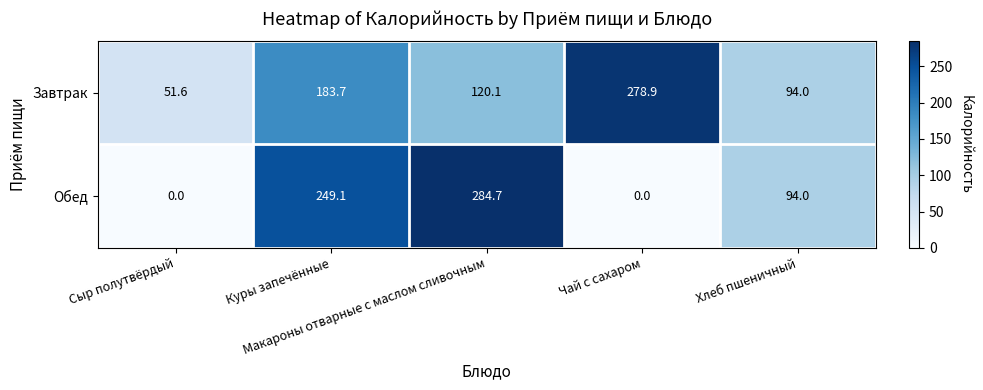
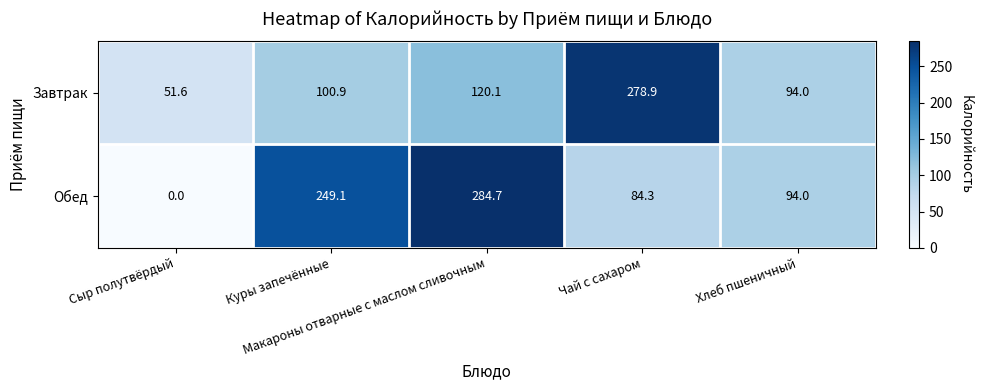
  {
    "Завтрак": {
      "Сыр полутвёрдый": 51.6,
-     "Куры запечённые": 183.7,
+     "Куры запечённые": 100.9,
      "Макароны отварные с маслом сливочным": 120.1,
      "Чай с сахаром": 278.9,
      "Хлеб пшеничный": 94.0
    },
    "Обед": {
      "Сыр полутвёрдый": 0.0,
      "Куры запечённые": 249.1,
      "Макароны отварные с маслом сливочным": 284.7,
-     "Чай с сахаром": 0.0,
+     "Чай с сахаром": 84.3,
      "Хлеб пшеничный": 94.0
    }
  }
